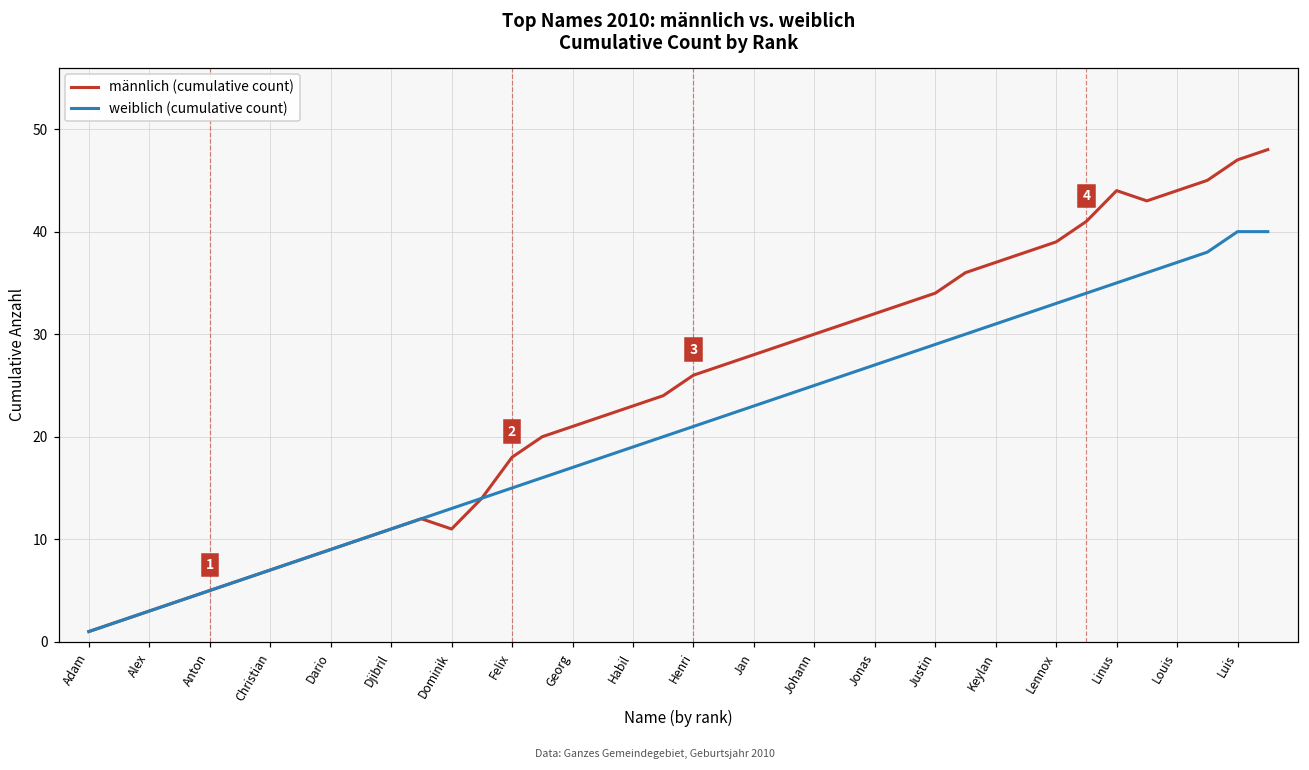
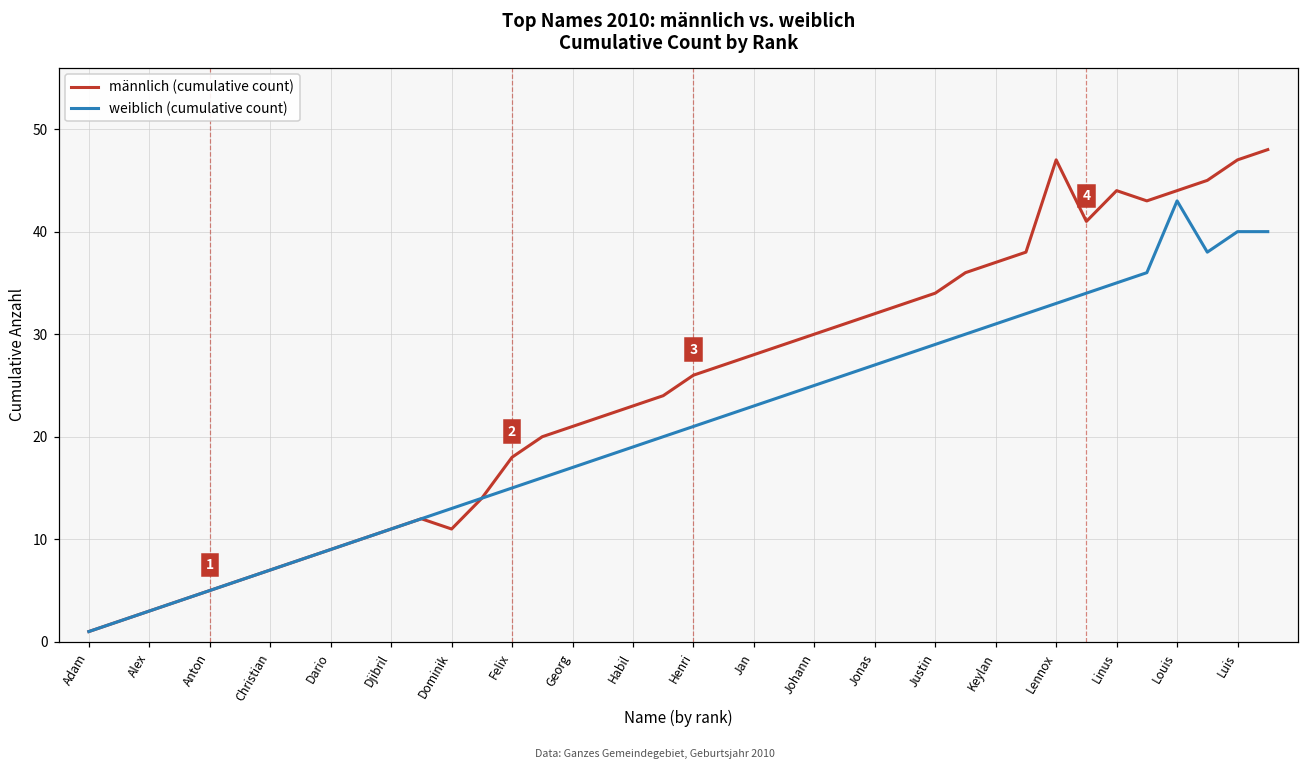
  {
    "männlich (cumulative count)": {
      "Dominik": 11,
      "Georg": 21,
      "Habil": 23,
      "Jan": 28,
      "Johann": 30,
      "Jonas": 32,
      "Justin": 34,
      "Keylan": 37,
-     "Lennox": 39,
+     "Lennox": 47,
      "Linus": 44,
      "Louis": 44,
      "Luis": 47
    },
    "weiblich (cumulative count)": {
      "Dominik": 13,
      "Felix": 15,
      "Georg": 17,
      "Habil": 19,
      "Henri": 21,
      "Jan": 23,
      "Johann": 25,
      "Jonas": 27,
      "Justin": 29,
      "Keylan": 31,
      "Lennox": 33,
      "Linus": 35,
-     "Louis": 37,
+     "Louis": 43,
      "Luis": 40
    }
  }
